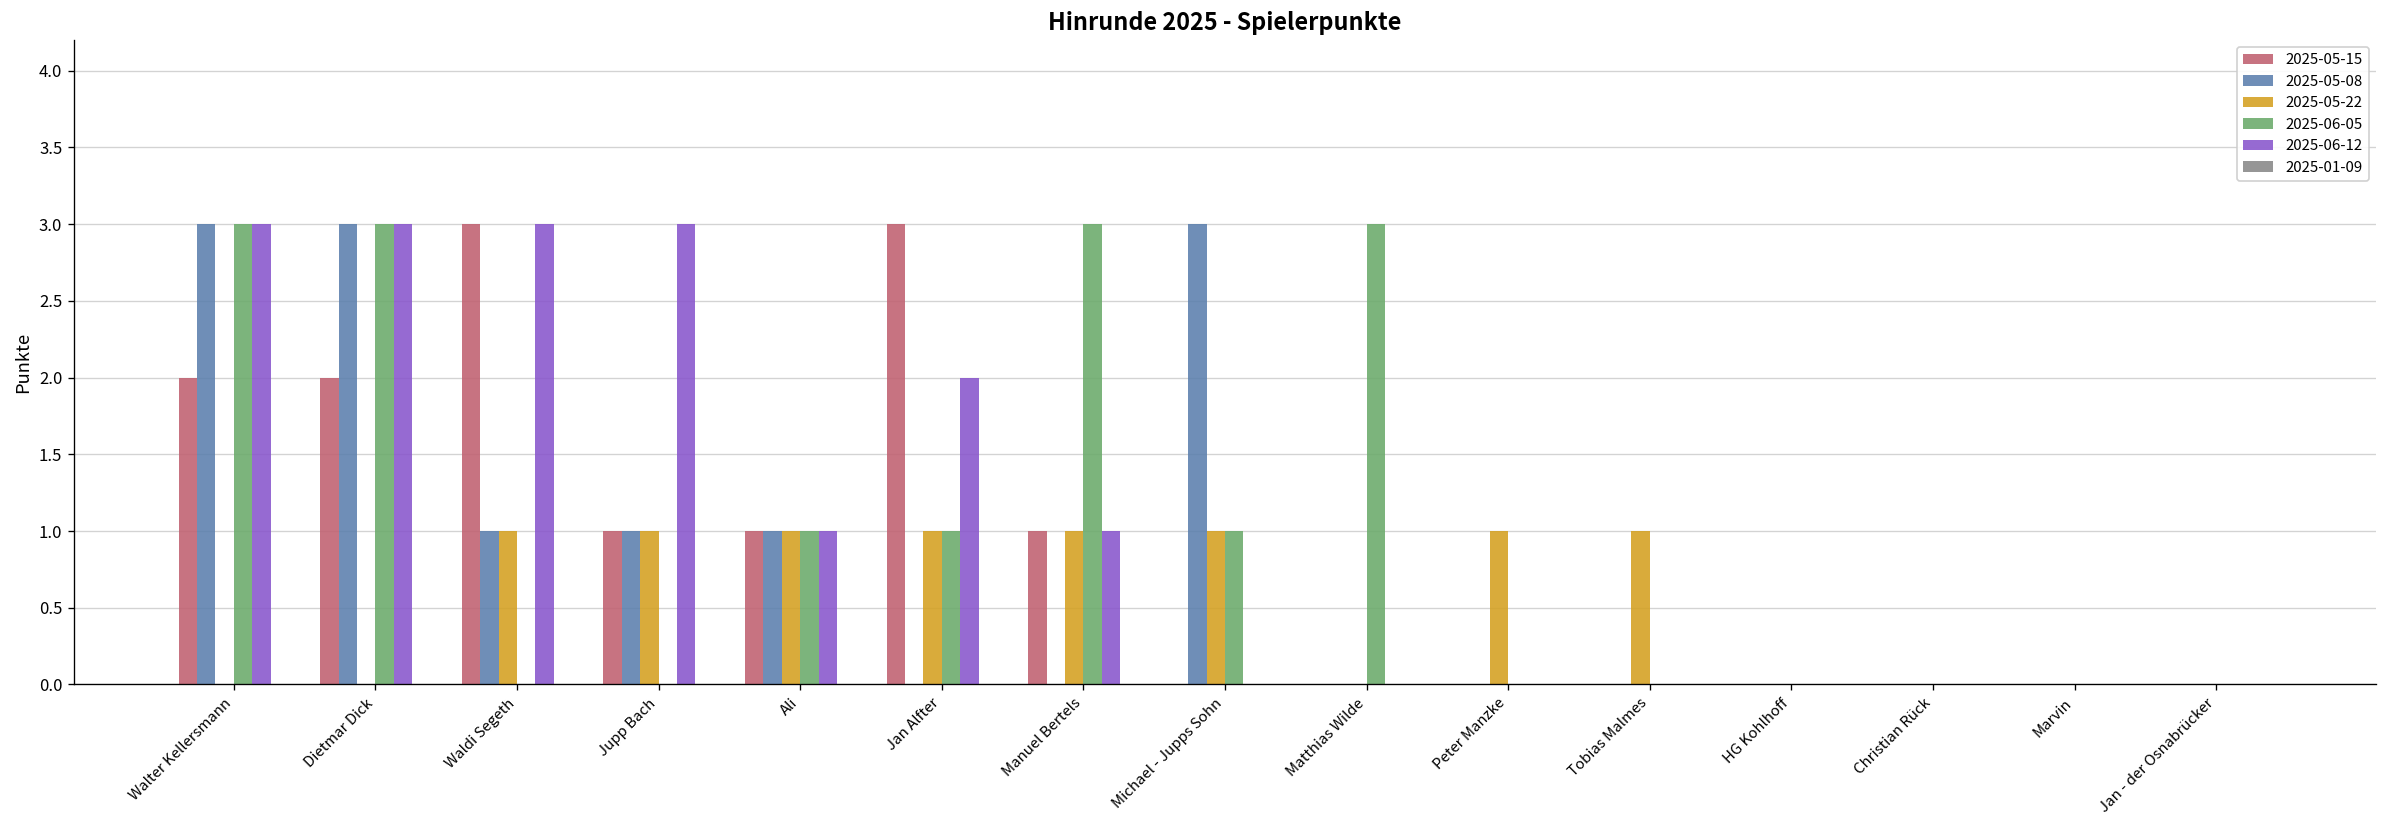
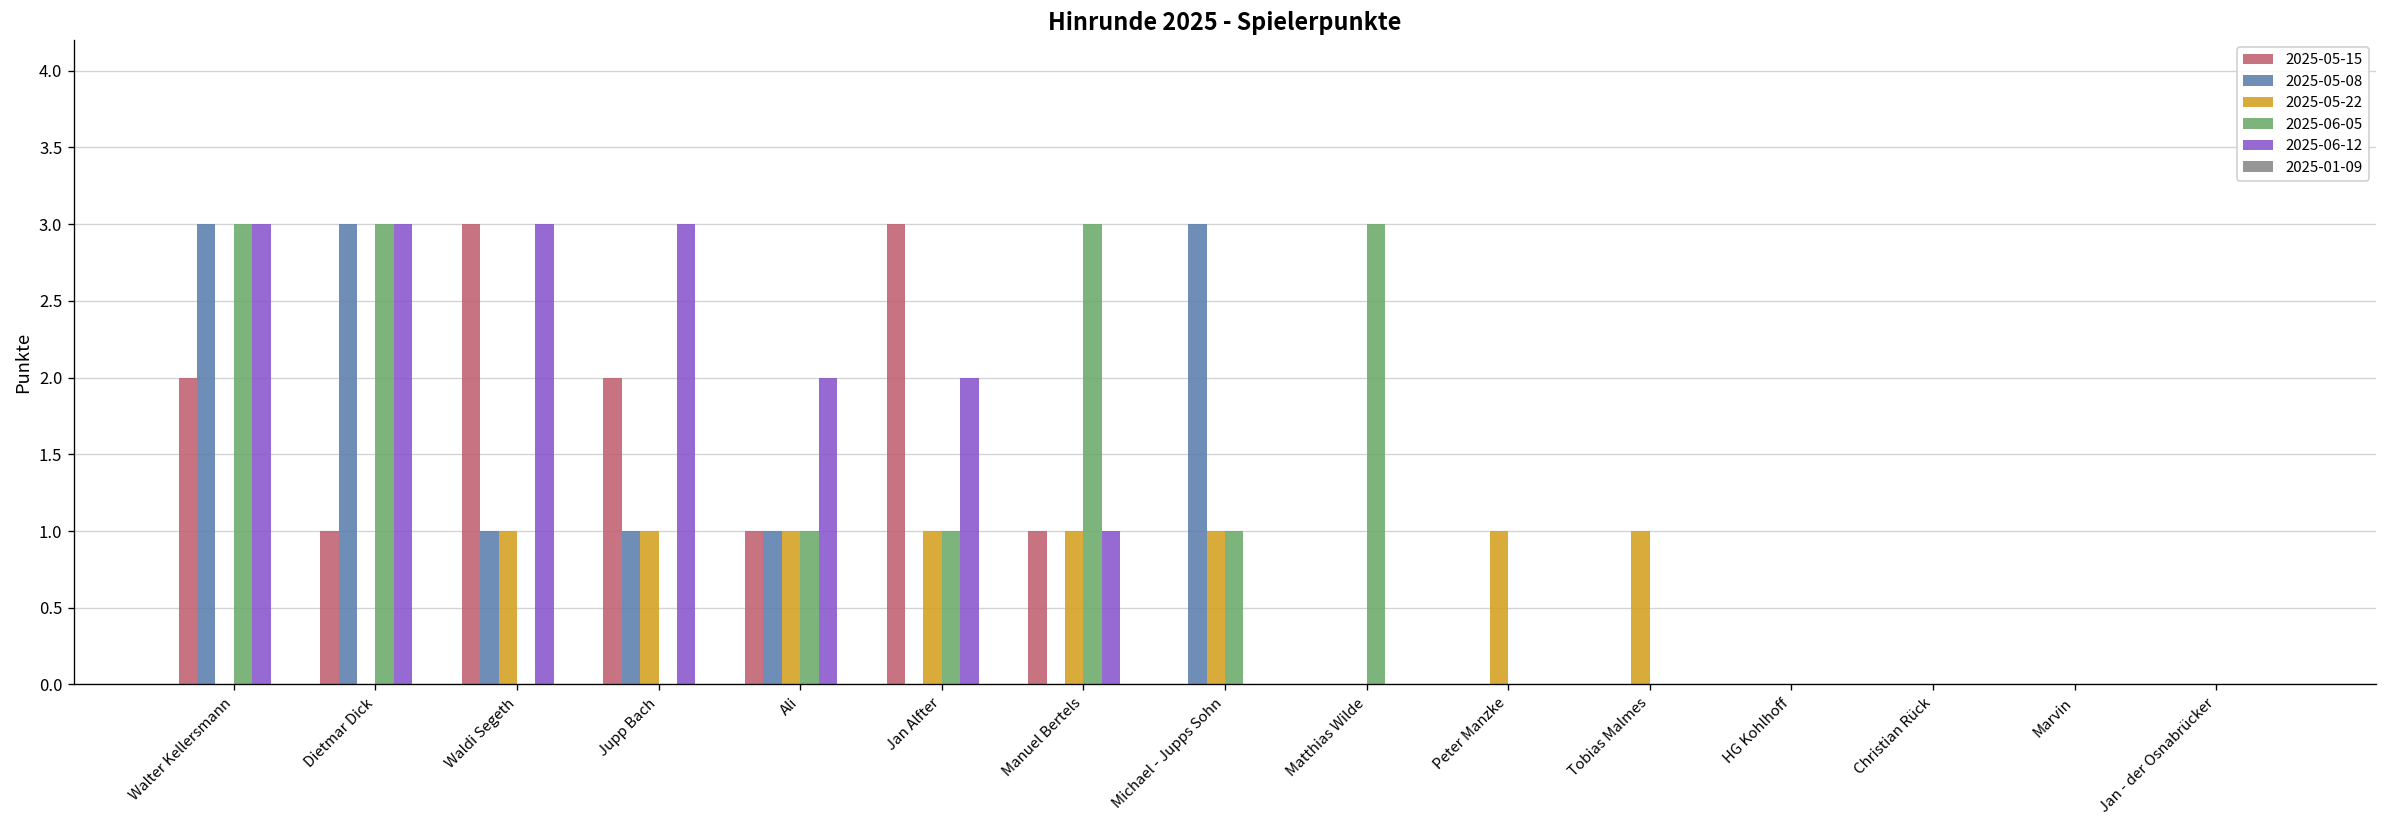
  {
    "2025-05-15": {
      "Walter Kellersmann": 2,
-     "Dietmar Dick": 2,
+     "Dietmar Dick": 1,
      "Waldi Segeth": 3,
-     "Jupp Bach": 1,
+     "Jupp Bach": 2,
      "Ali": 1,
      "Jan Alfter": 3,
      "Manuel Bertels": 1,
      "Michael - Jupps Sohn": 0,
      "Matthias Wilde": 0,
      "Peter Manzke": 0,
      "Tobias Malmes": 0,
      "HG Kohlhoff": 0,
      "Christian Rück": 0,
      "Marvin": 0,
      "Jan - der Osnabrücker": 0
    },
    "2025-05-22": {
      "Walter Kellersmann": 0,
      "Dietmar Dick": 0,
      "Waldi Segeth": 1,
      "Jupp Bach": 1,
      "Ali": 1,
      "Jan Alfter": 1,
      "Manuel Bertels": 1,
      "Michael - Jupps Sohn": 1,
      "Matthias Wilde": 0,
      "Peter Manzke": 1,
      "Tobias Malmes": 1,
      "HG Kohlhoff": 0,
      "Christian Rück": 0,
      "Marvin": 0,
      "Jan - der Osnabrücker": 0
    },
    "2025-06-12": {
      "Walter Kellersmann": 3,
      "Dietmar Dick": 3,
      "Waldi Segeth": 3,
      "Jupp Bach": 3,
-     "Ali": 1,
+     "Ali": 2,
      "Jan Alfter": 2,
      "Manuel Bertels": 1,
      "Michael - Jupps Sohn": 0,
      "Matthias Wilde": 0,
      "Peter Manzke": 0,
      "Tobias Malmes": 0,
      "HG Kohlhoff": 0,
      "Christian Rück": 0,
      "Marvin": 0,
      "Jan - der Osnabrücker": 0
    }
  }
